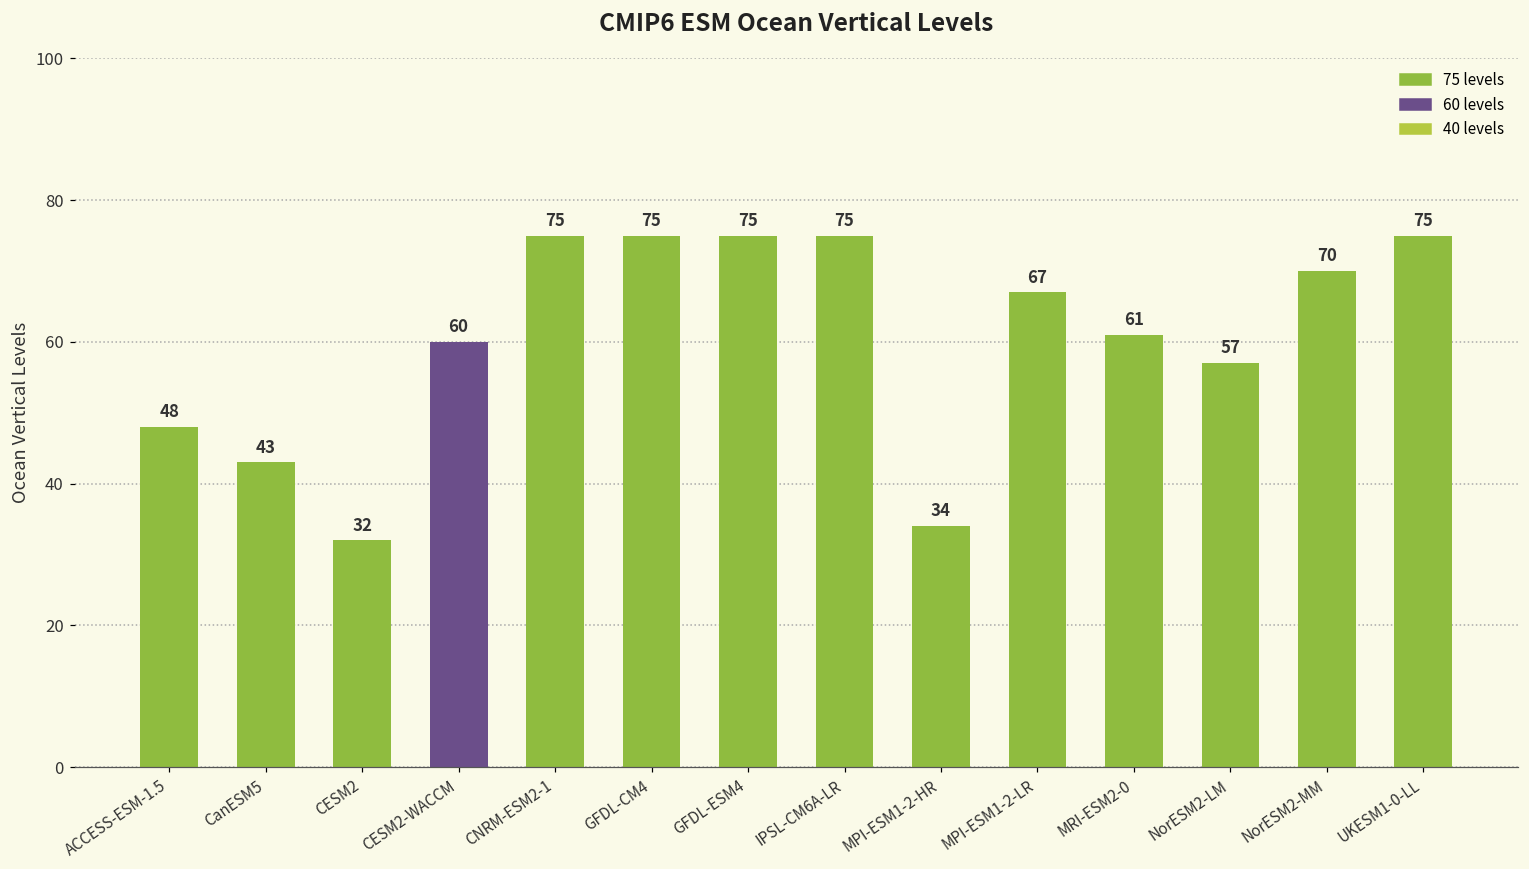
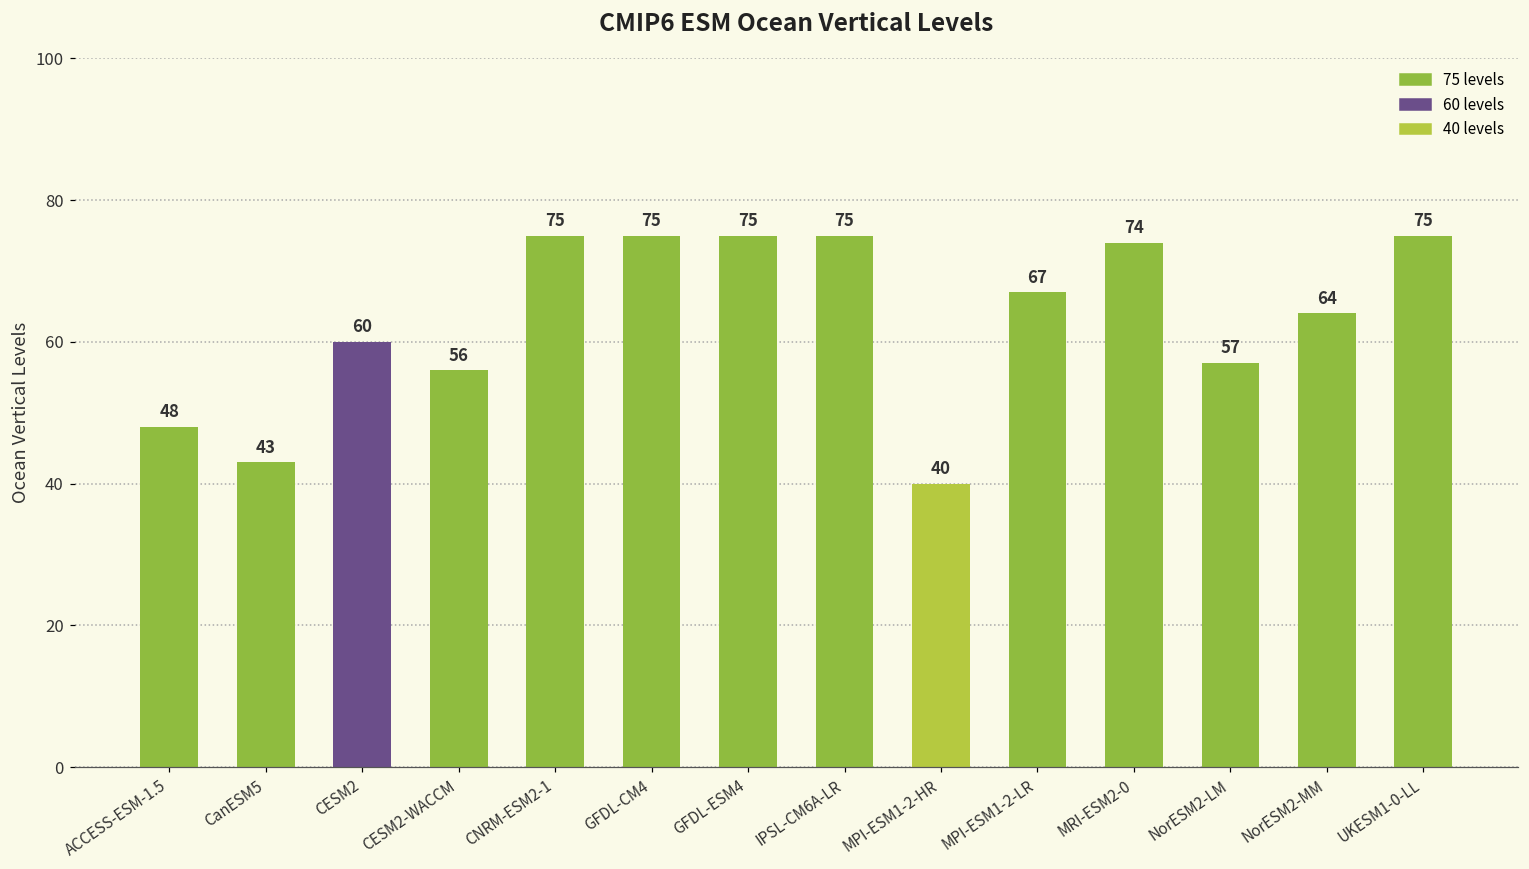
  {
    "ACCESS-ESM-1.5": 48,
    "CanESM5": 43,
-   "CESM2": 32,
-   "CESM2-WACCM": 60,
+   "CESM2": 60,
+   "CESM2-WACCM": 56,
    "CNRM-ESM2-1": 75,
    "GFDL-CM4": 75,
    "GFDL-ESM4": 75,
    "IPSL-CM6A-LR": 75,
-   "MPI-ESM1-2-HR": 34,
+   "MPI-ESM1-2-HR": 40,
    "MPI-ESM1-2-LR": 67,
-   "MRI-ESM2-0": 61,
+   "MRI-ESM2-0": 74,
    "NorESM2-LM": 57,
-   "NorESM2-MM": 70,
+   "NorESM2-MM": 64,
    "UKESM1-0-LL": 75
  }
